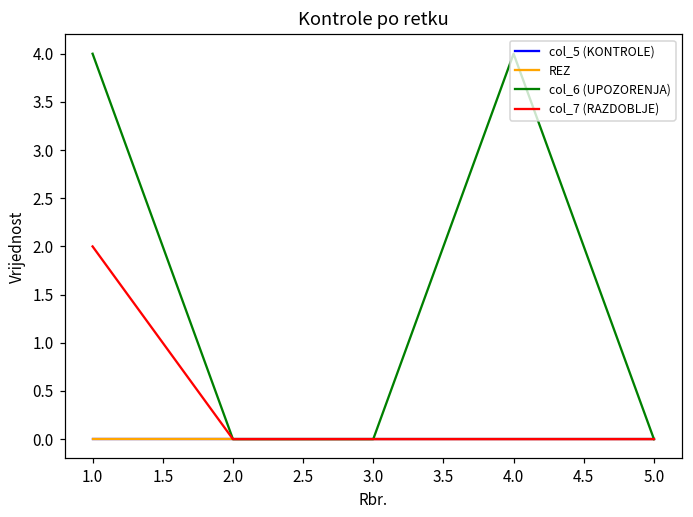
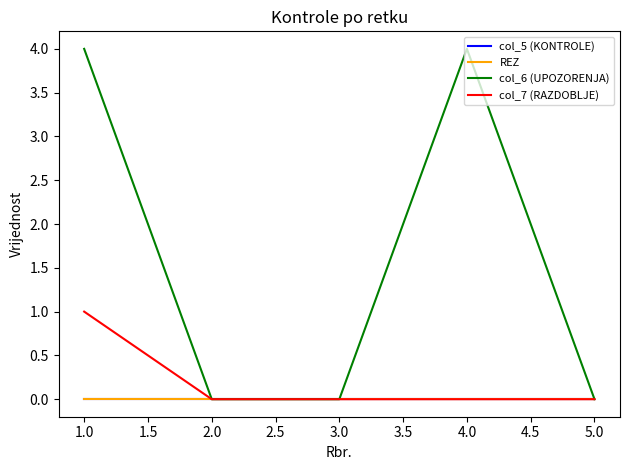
  {
    "REZ": {
      "1.0": 0
    },
    "col_6 (UPOZORENJA)": {
      "1.0": 4
    },
    "col_7 (RAZDOBLJE)": {
-     "1.0": 2
+     "1.0": 1
    }
  }
